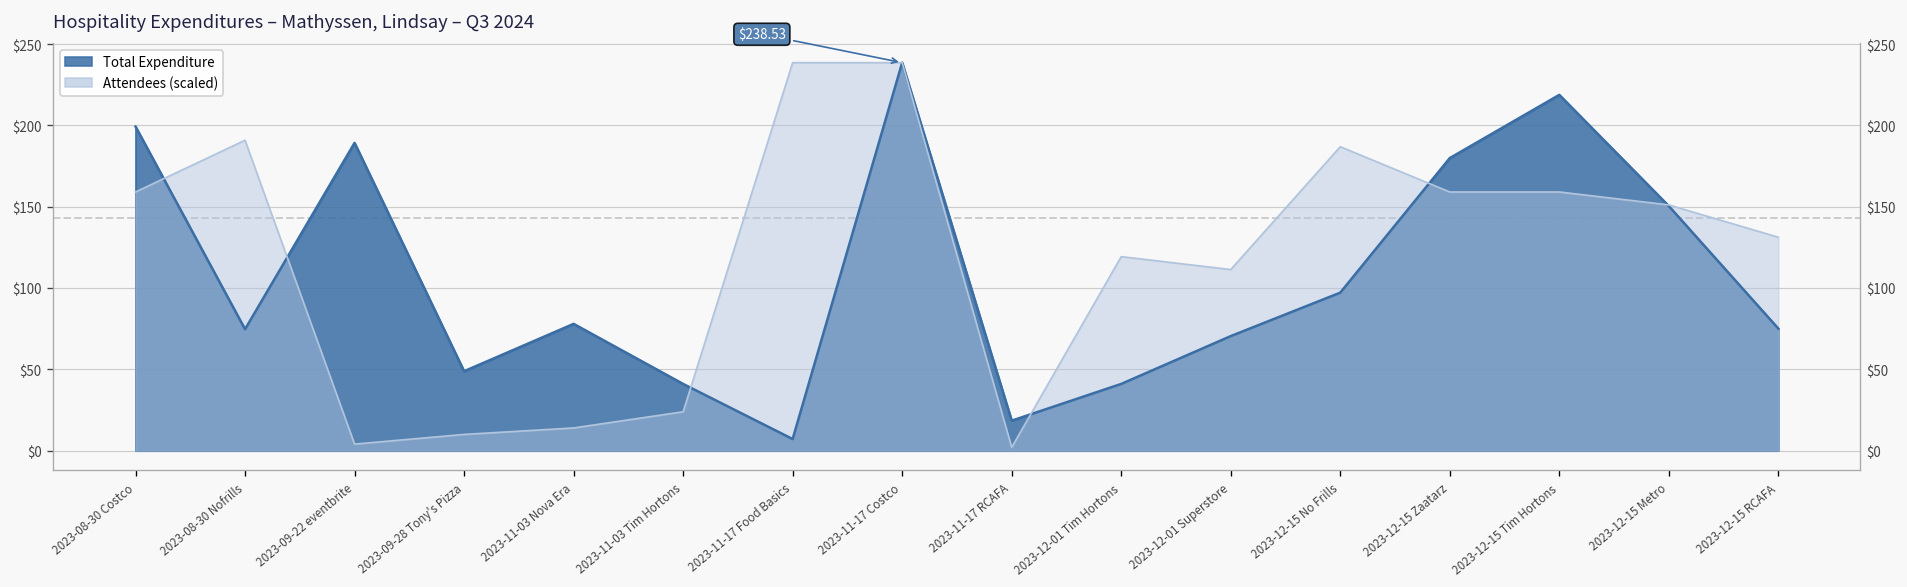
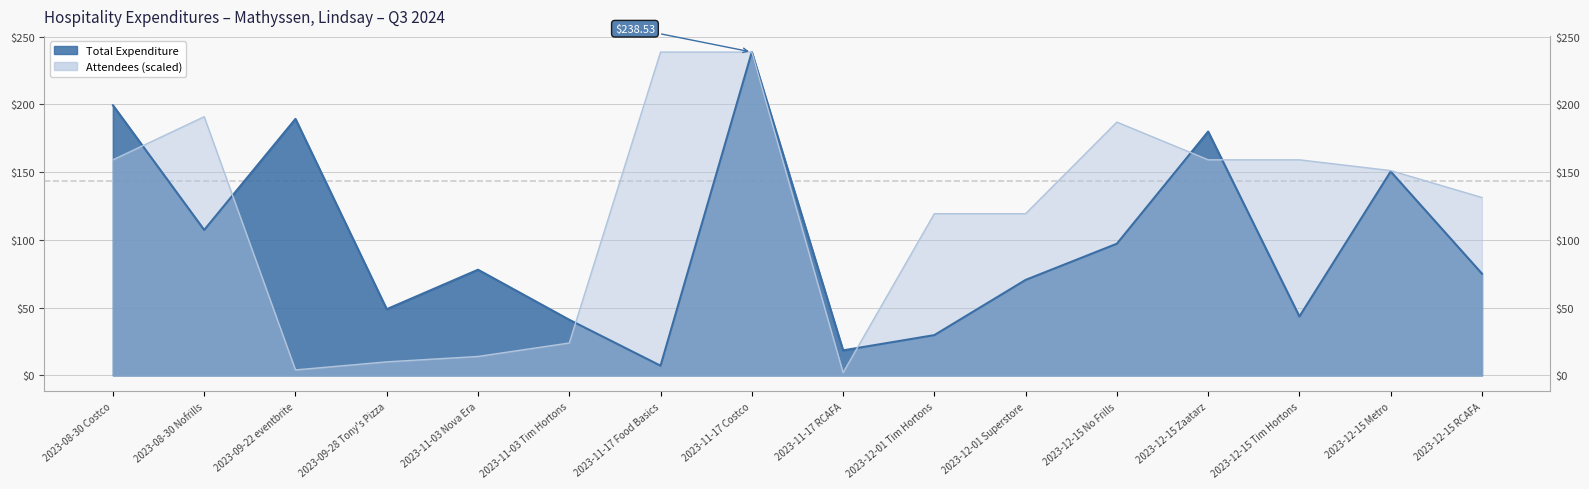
  {
    "Total Expenditure": {
      "2023-08-30 Costco": "$199",
-     "2023-08-30 Nofrills": "$75",
+     "2023-08-30 Nofrills": "$107",
      "2023-09-22 eventbrite": "$189",
      "2023-09-28 Tony's Pizza": "$49",
      "2023-11-03 Nova Era": "$78",
      "2023-11-03 Tim Hortons": "$41",
      "2023-11-17 Food Basics": "$7",
      "2023-11-17 RCAFA": "$18",
-     "2023-12-01 Tim Hortons": "$41",
+     "2023-12-01 Tim Hortons": "$30",
      "2023-12-01 Superstore": "$70",
      "2023-12-15 No Frills": "$97",
      "2023-12-15 Zaatarz": "$180",
-     "2023-12-15 Tim Hortons": "$219",
+     "2023-12-15 Tim Hortons": "$43",
      "2023-12-15 RCAFA": "$75"
    },
    "Attendees (scaled)": {
      "2023-08-30 Costco": "$159",
      "2023-08-30 Nofrills": "$191",
      "2023-09-22 eventbrite": "$4",
      "2023-09-28 Tony's Pizza": "$10",
      "2023-11-03 Nova Era": "$14",
      "2023-11-03 Tim Hortons": "$24",
      "2023-11-17 Food Basics": "$239",
      "2023-11-17 RCAFA": "$2",
      "2023-12-01 Tim Hortons": "$119",
-     "2023-12-01 Superstore": "$111",
+     "2023-12-01 Superstore": "$119",
      "2023-12-15 No Frills": "$187",
      "2023-12-15 Zaatarz": "$159",
      "2023-12-15 Tim Hortons": "$159",
      "2023-12-15 RCAFA": "$131"
    }
  }
